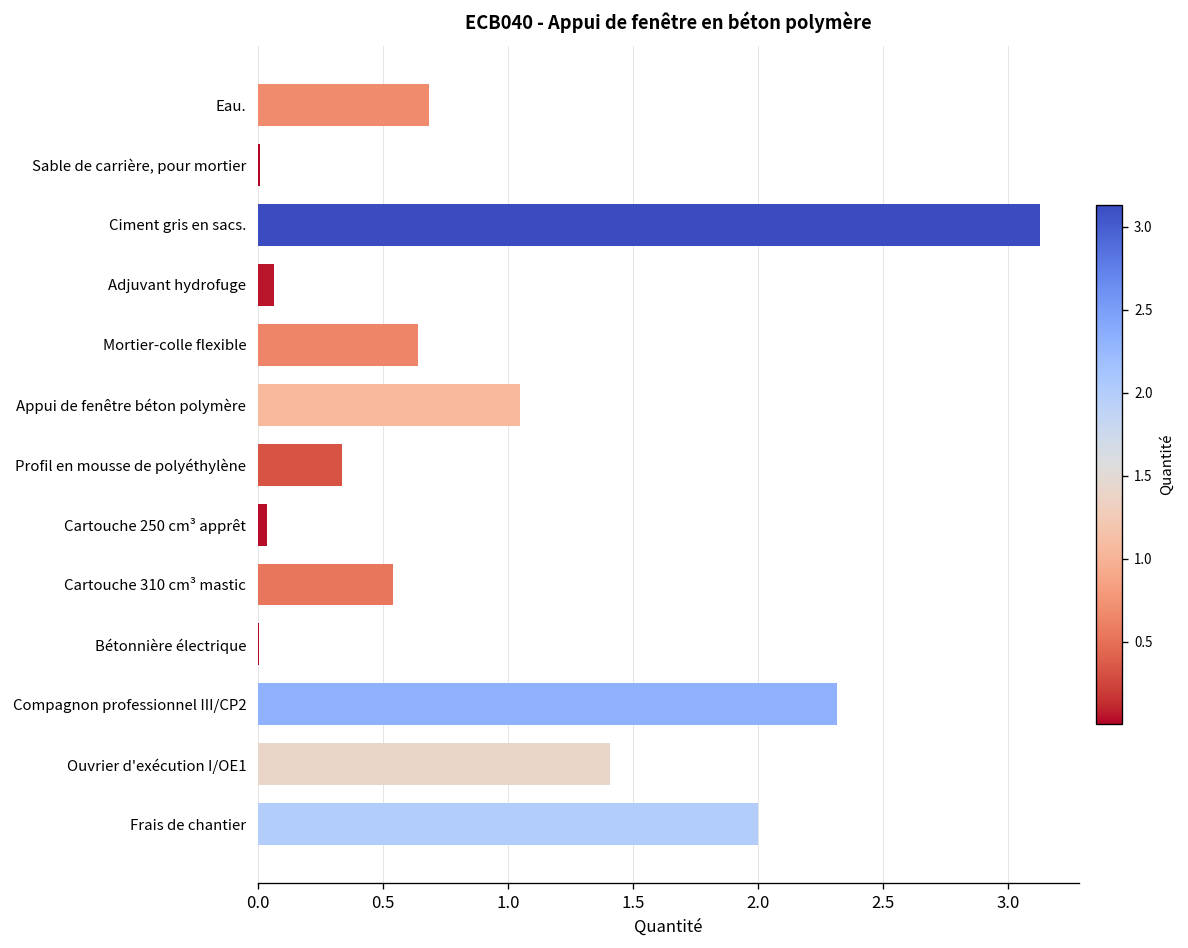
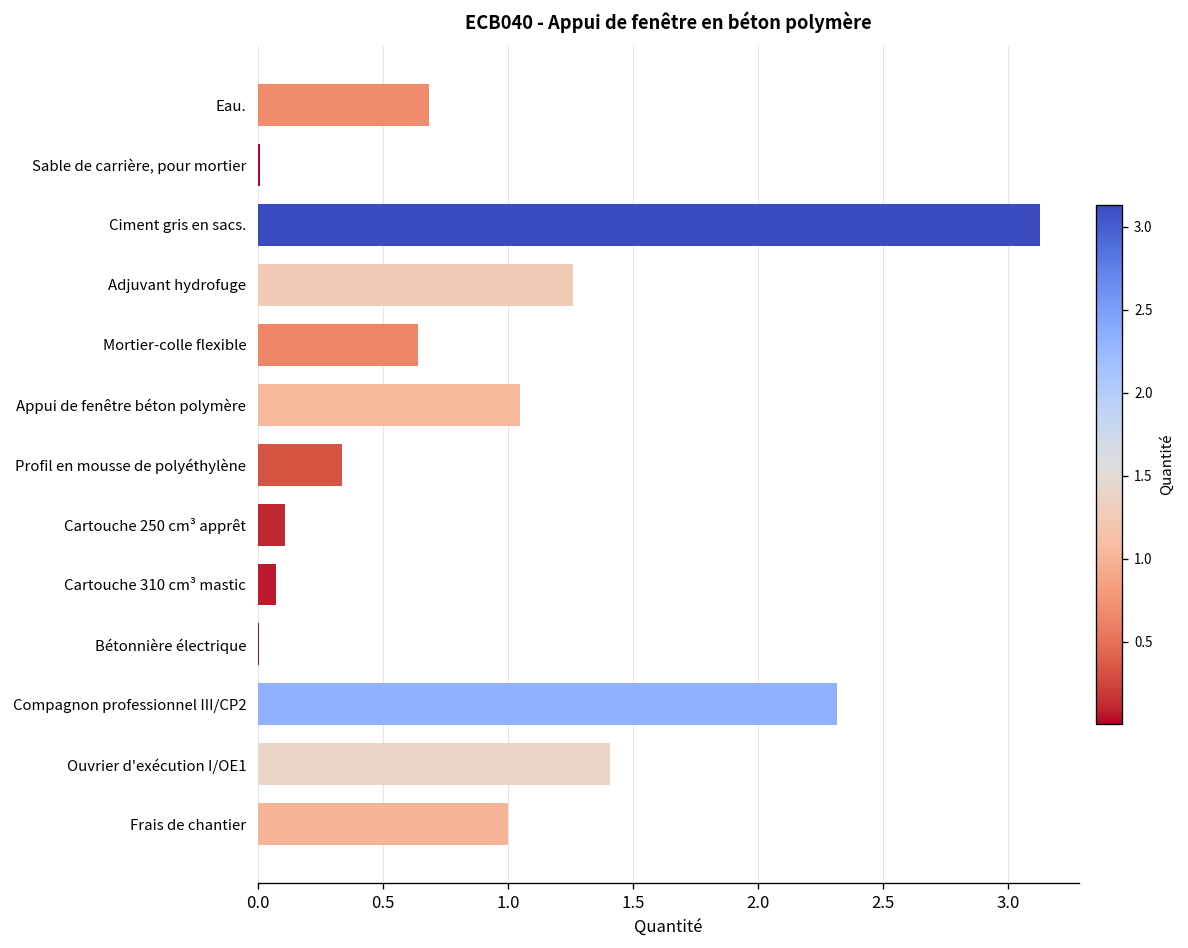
  {
    "Eau.": 0.68,
    "Ciment gris en sacs.": 3.13,
-   "Adjuvant hydrofuge": 0.06,
+   "Adjuvant hydrofuge": 1.26,
    "Mortier-colle flexible": 0.64,
    "Appui de fenêtre béton polymère": 1.05,
    "Profil en mousse de polyéthylène": 0.34,
-   "Cartouche 250 cm³ apprêt": 0.04,
-   "Cartouche 310 cm³ mastic": 0.54,
+   "Cartouche 250 cm³ apprêt": 0.11,
+   "Cartouche 310 cm³ mastic": 0.07,
    "Compagnon professionnel III/CP2": 2.32,
    "Ouvrier d'exécution I/OE1": 1.41,
-   "Frais de chantier": 2
+   "Frais de chantier": 1
  }
